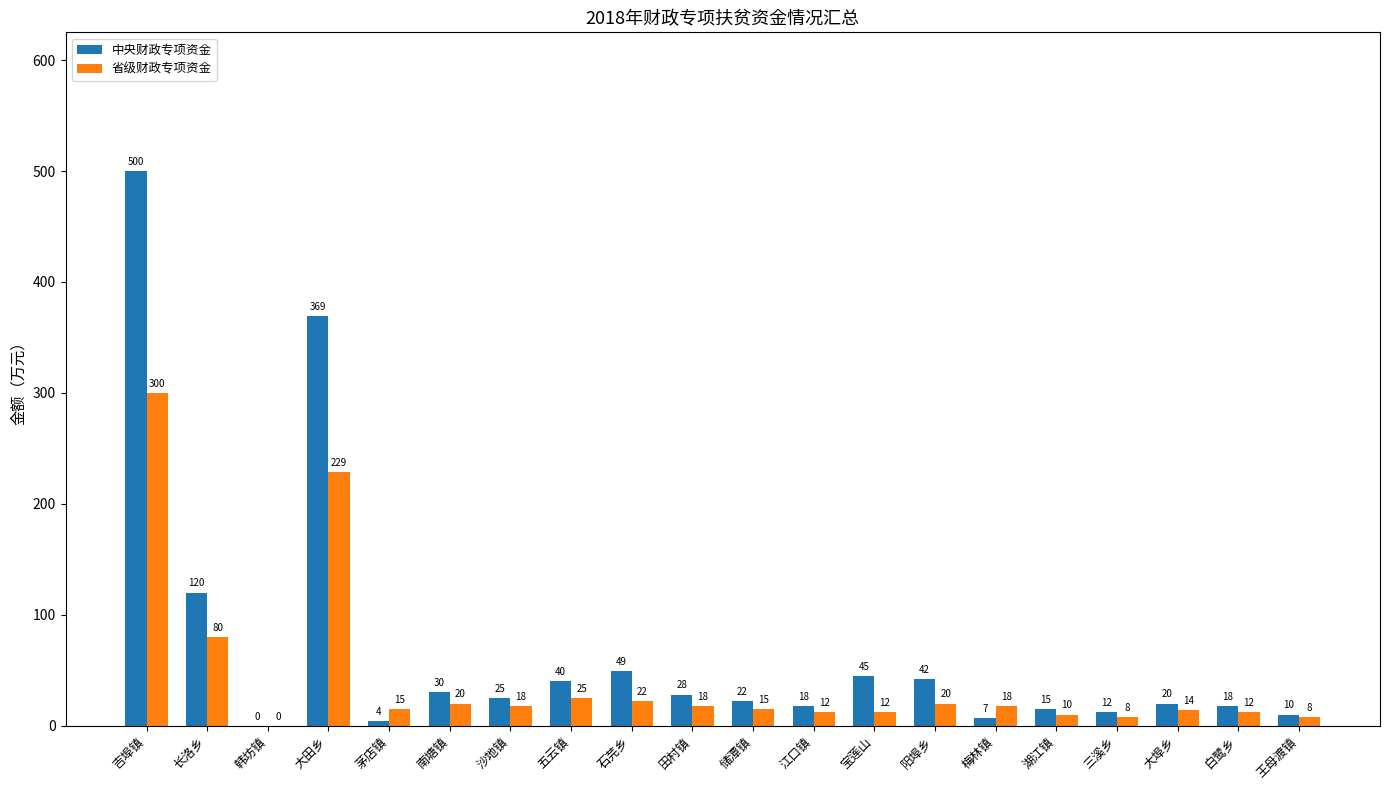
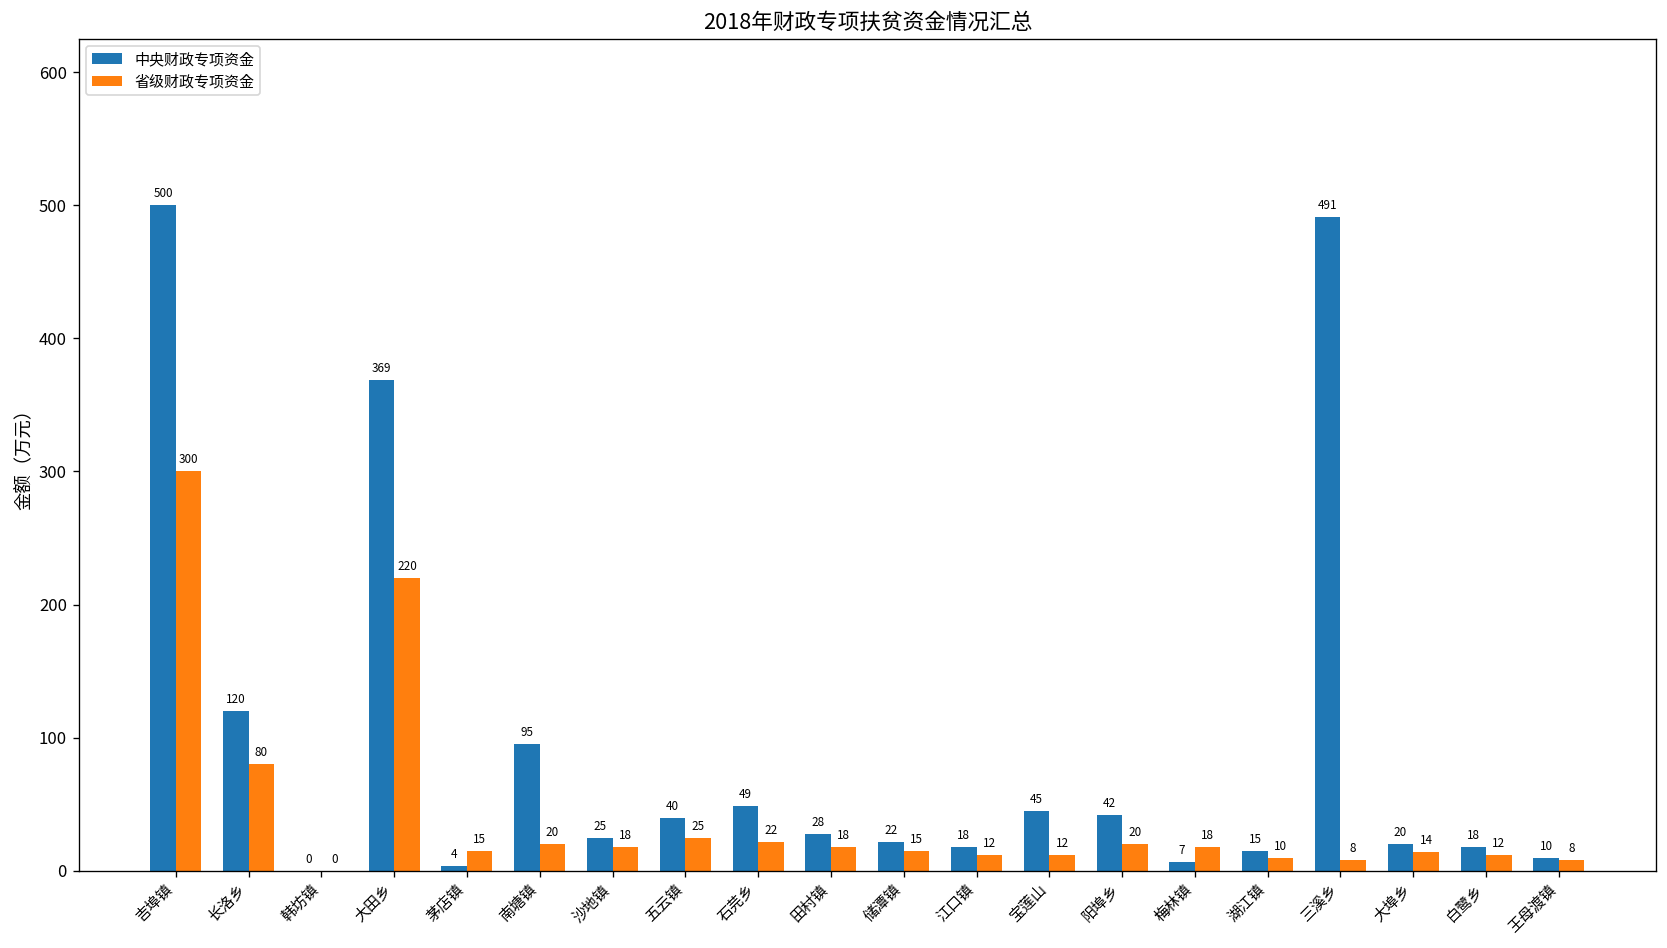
  {
    "中央财政专项资金": {
      "吉埠镇": 500,
      "长洛乡": 120,
      "韩坊镇": 0,
      "大田乡": 369,
      "茅店镇": 4,
-     "南塘镇": 30,
+     "南塘镇": 95,
      "沙地镇": 25,
      "五云镇": 40,
      "石芫乡": 49,
      "田村镇": 28,
      "储潭镇": 22,
      "江口镇": 18,
      "宝莲山": 45,
      "阳埠乡": 42,
      "梅林镇": 7,
      "湖江镇": 15,
-     "三溪乡": 12,
+     "三溪乡": 491,
      "大埠乡": 20,
      "白鹭乡": 18,
      "王母渡镇": 10
    },
    "省级财政专项资金": {
      "吉埠镇": 300,
      "长洛乡": 80,
      "韩坊镇": 0,
-     "大田乡": 229,
+     "大田乡": 220,
      "茅店镇": 15,
      "南塘镇": 20,
      "沙地镇": 18,
      "五云镇": 25,
      "石芫乡": 22,
      "田村镇": 18,
      "储潭镇": 15,
      "江口镇": 12,
      "宝莲山": 12,
      "阳埠乡": 20,
      "梅林镇": 18,
      "湖江镇": 10,
      "三溪乡": 8,
      "大埠乡": 14,
      "白鹭乡": 12,
      "王母渡镇": 8
    }
  }
